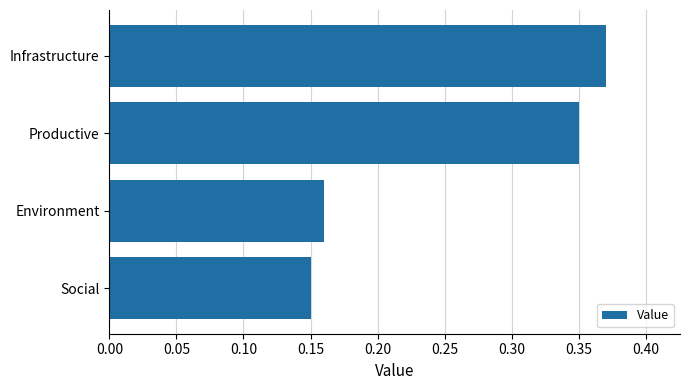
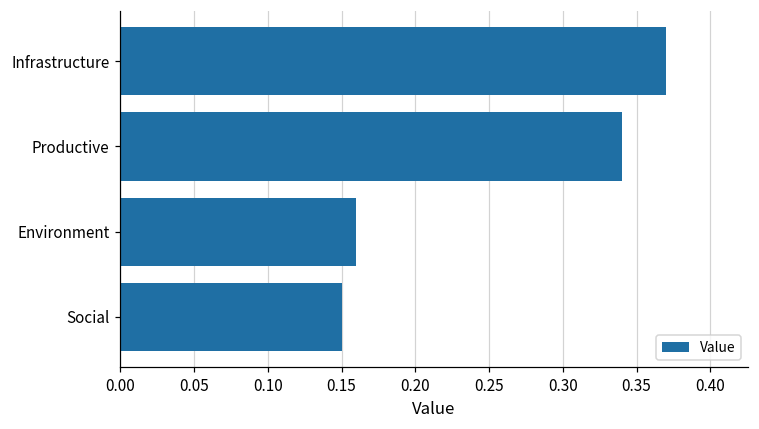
  {
    "Infrastructure": 0.37,
-   "Productive": 0.35,
+   "Productive": 0.34,
    "Environment": 0.16,
    "Social": 0.15
  }
